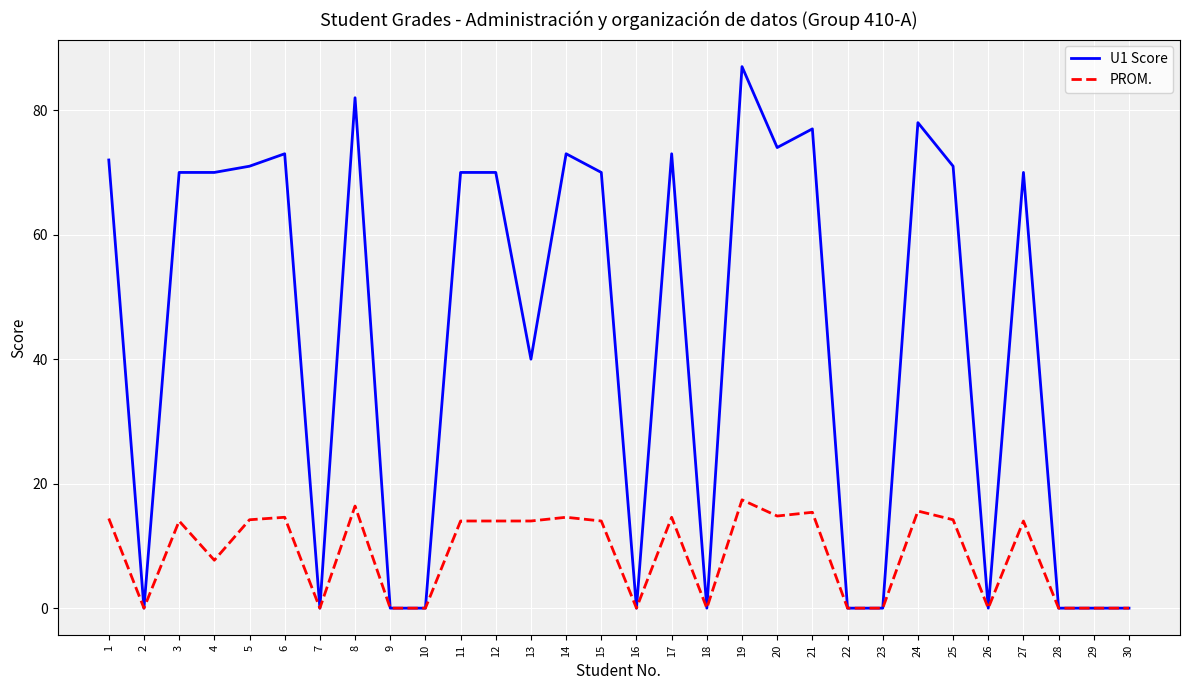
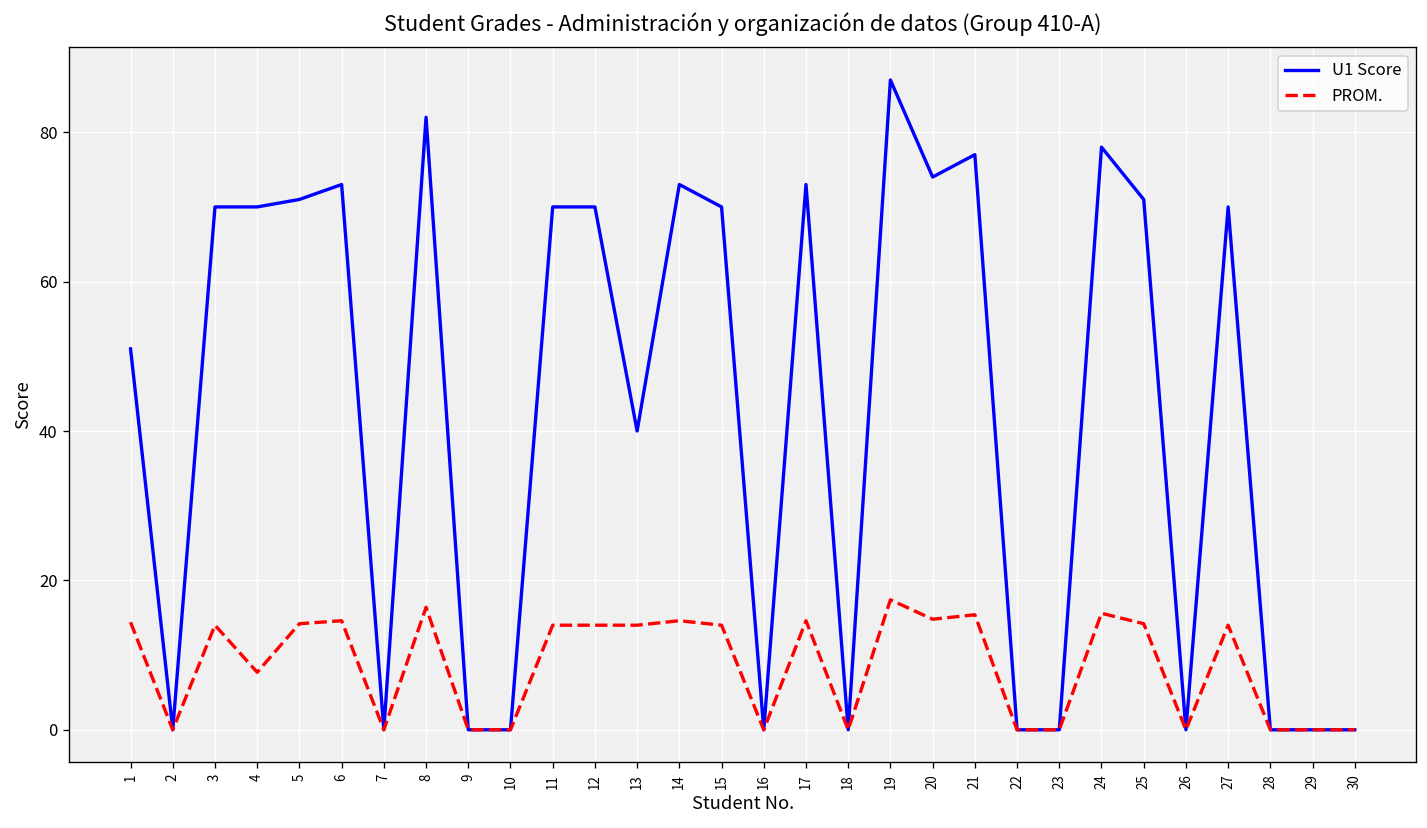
  {
    "U1 Score": {
-     "1": 72,
+     "1": 51,
      "3": 70,
      "4": 70,
      "5": 71,
      "6": 73,
      "8": 82,
      "11": 70,
      "12": 70,
      "13": 40,
      "14": 73,
      "15": 70,
      "17": 73,
      "19": 87,
      "20": 74,
      "21": 77,
      "24": 78,
      "25": 71,
      "27": 70
    },
    "PROM.": {
      "1": 14,
      "3": 14,
      "4": 8,
      "5": 14,
      "6": 15,
      "8": 16,
      "11": 14,
      "12": 14,
      "13": 14,
      "14": 15,
      "15": 14,
      "17": 15,
      "19": 17,
      "20": 15,
      "21": 15,
      "24": 16,
      "25": 14,
      "27": 14
    }
  }
